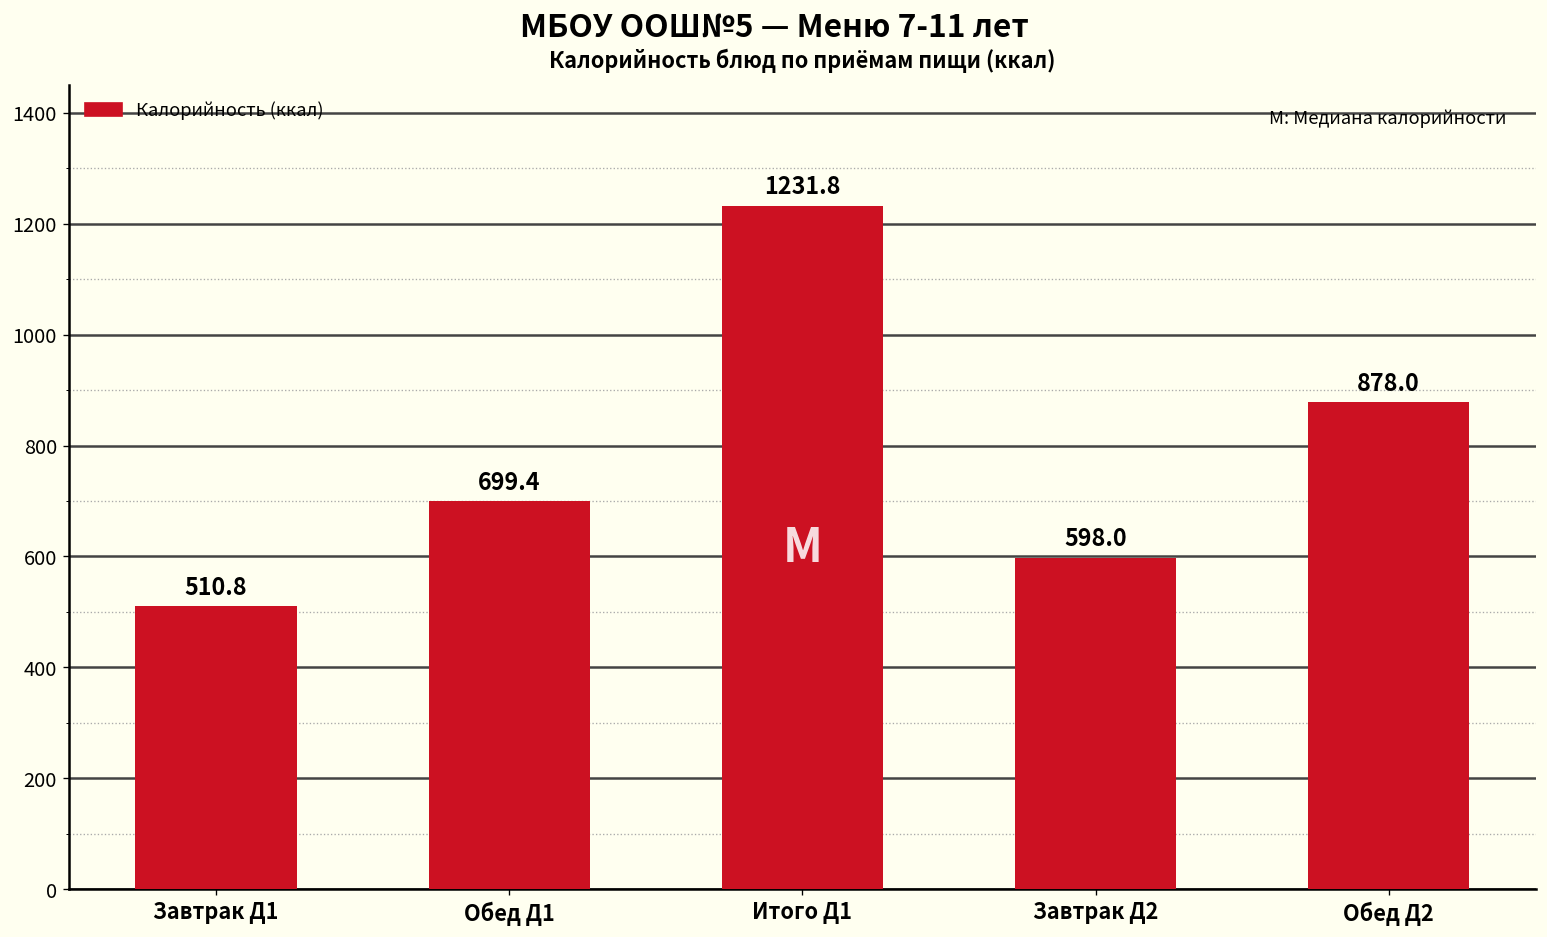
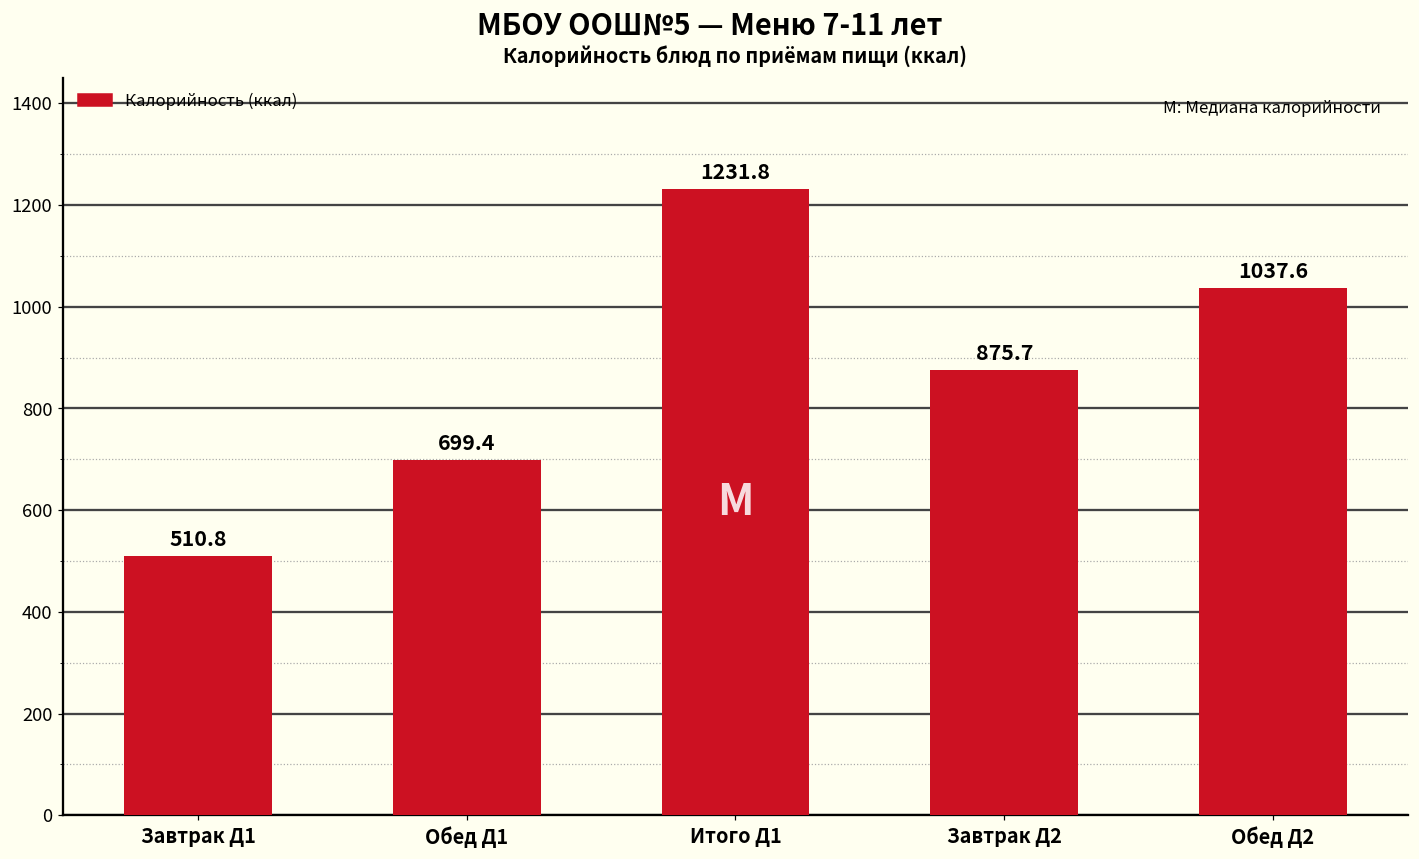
  {
    "Завтрак Д1": 510.8,
    "Обед Д1": 699.4,
    "Итого Д1": 1231.8,
-   "Завтрак Д2": 598.0,
-   "Обед Д2": 878.0
+   "Завтрак Д2": 875.7,
+   "Обед Д2": 1037.6
  }
